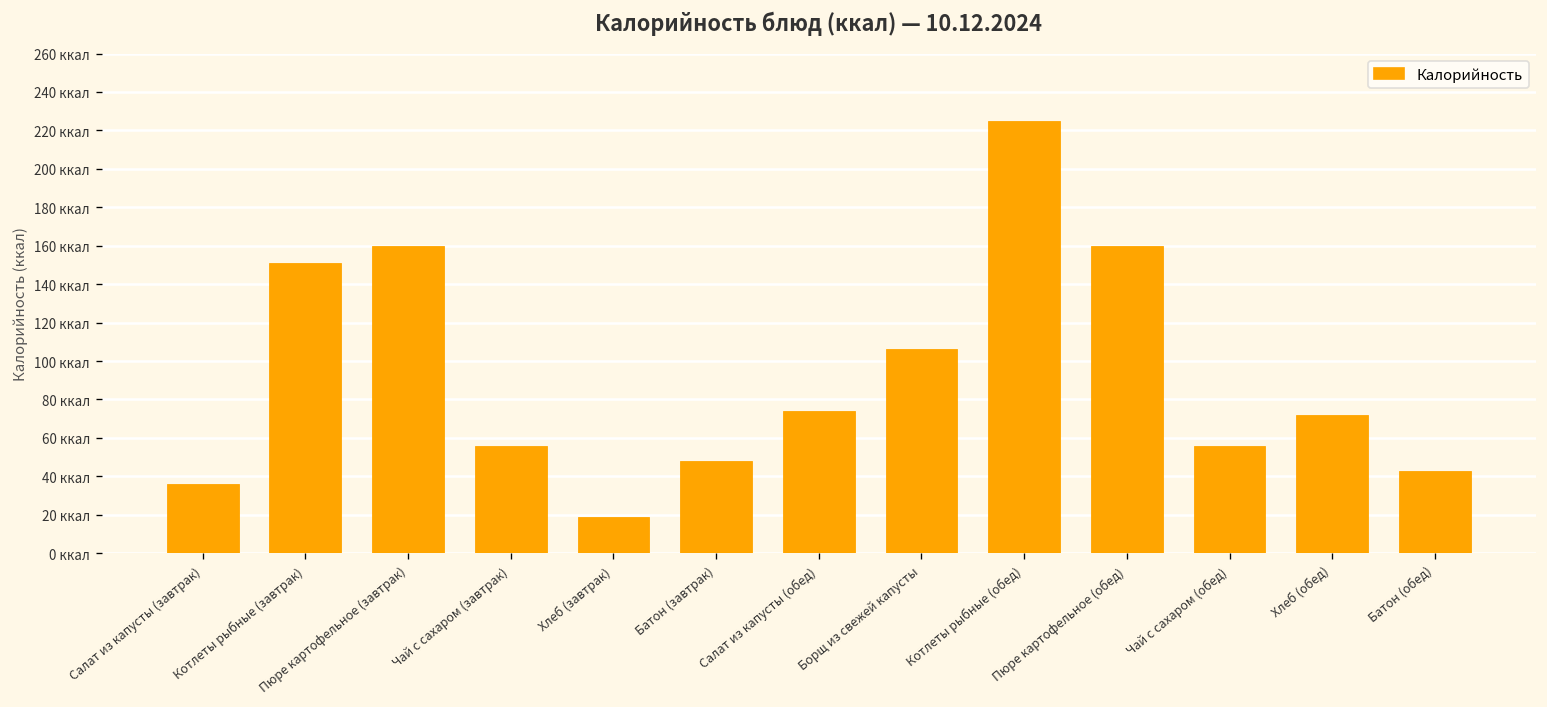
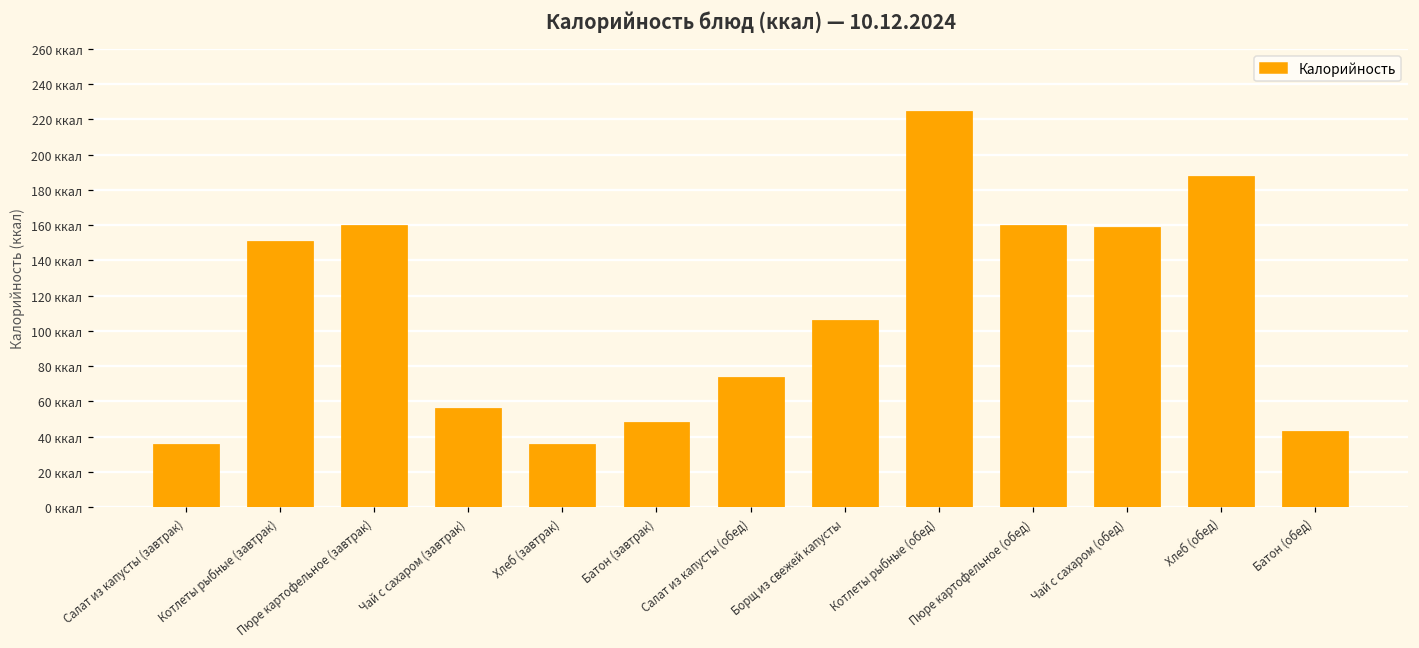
  {
    "Салат из капусты (завтрак)": "36 ккал",
    "Котлеты рыбные (завтрак)": "151 ккал",
    "Пюре картофельное (завтрак)": "160 ккал",
    "Чай с сахаром (завтрак)": "56 ккал",
-   "Хлеб (завтрак)": "19 ккал",
+   "Хлеб (завтрак)": "36 ккал",
    "Батон (завтрак)": "48 ккал",
    "Салат из капусты (обед)": "74 ккал",
    "Борщ из свежей капусты": "106 ккал",
    "Котлеты рыбные (обед)": "225 ккал",
    "Пюре картофельное (обед)": "160 ккал",
-   "Чай с сахаром (обед)": "56 ккал",
-   "Хлеб (обед)": "72 ккал",
+   "Чай с сахаром (обед)": "159 ккал",
+   "Хлеб (обед)": "188 ккал",
    "Батон (обед)": "43 ккал"
  }
